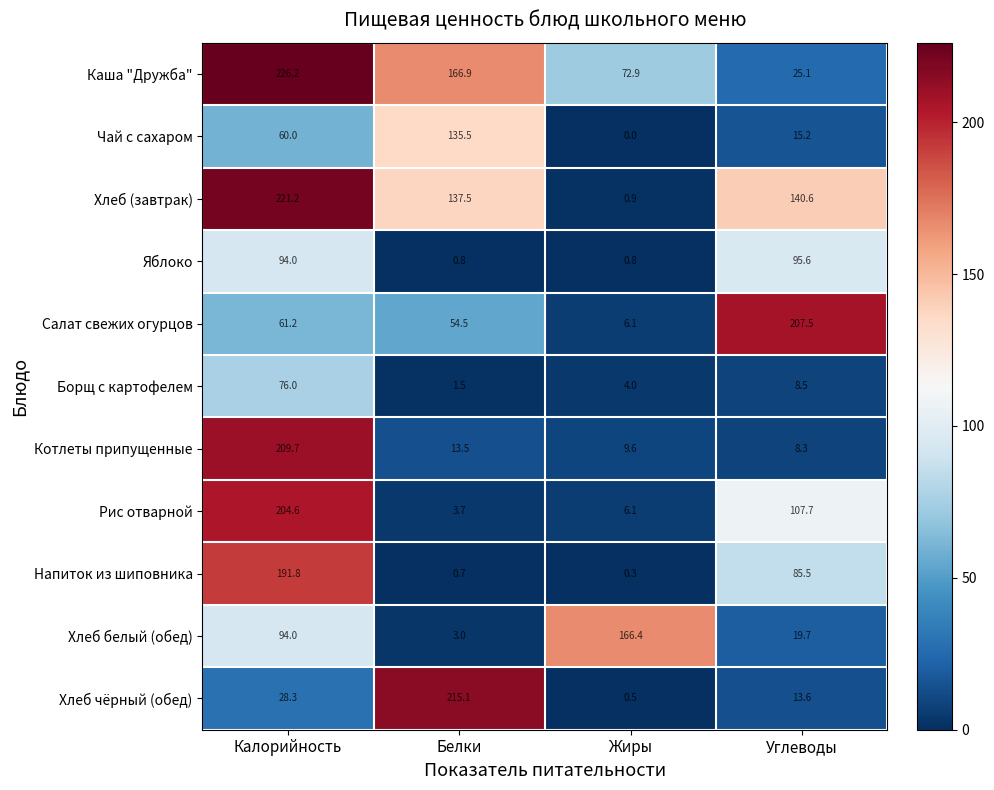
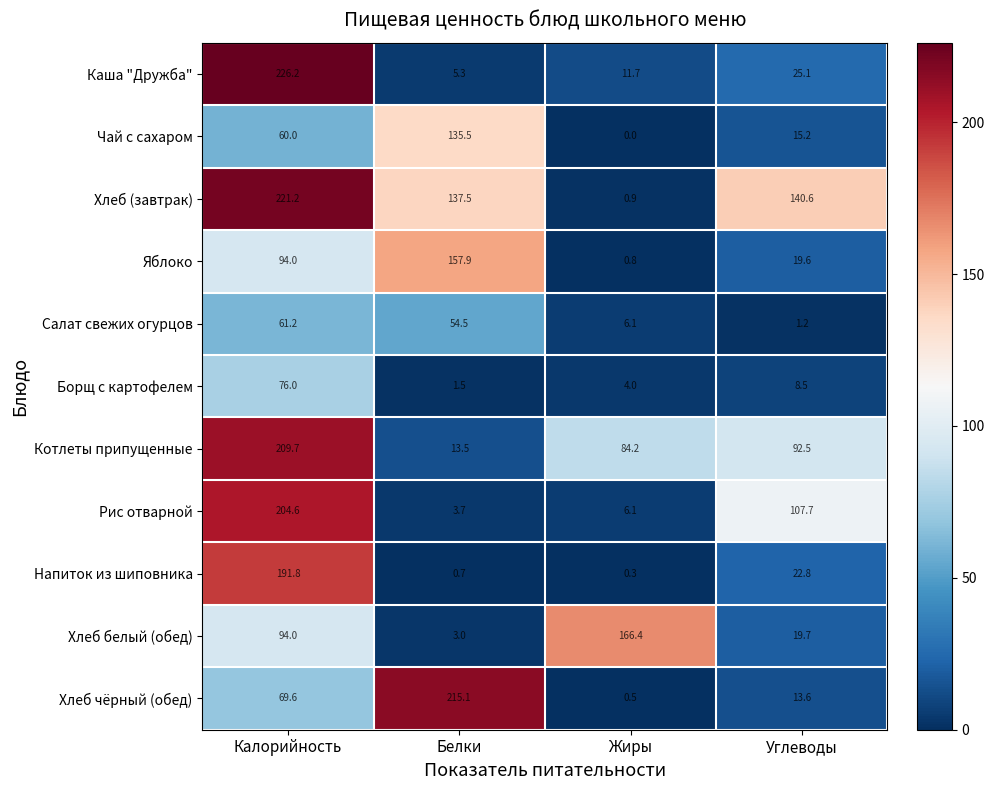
  {
    "Каша \"Дружба\"": {
      "Калорийность": 226.2,
-     "Белки": 166.9,
-     "Жиры": 72.9,
+     "Белки": 5.3,
+     "Жиры": 11.7,
      "Углеводы": 25.1
    },
    "Чай с сахаром": {
      "Калорийность": 60.0,
      "Белки": 135.5,
      "Жиры": 0.0,
      "Углеводы": 15.2
    },
    "Хлеб (завтрак)": {
      "Калорийность": 221.2,
      "Белки": 137.5,
      "Жиры": 0.9,
      "Углеводы": 140.6
    },
    "Яблоко": {
      "Калорийность": 94.0,
-     "Белки": 0.8,
+     "Белки": 157.9,
      "Жиры": 0.8,
-     "Углеводы": 95.6
+     "Углеводы": 19.6
    },
    "Салат свежих огурцов": {
      "Калорийность": 61.2,
      "Белки": 54.5,
      "Жиры": 6.1,
-     "Углеводы": 207.5
+     "Углеводы": 1.2
    },
    "Борщ с картофелем": {
      "Калорийность": 76.0,
      "Белки": 1.5,
      "Жиры": 4.0,
      "Углеводы": 8.5
    },
    "Котлеты припущенные": {
      "Калорийность": 209.7,
      "Белки": 13.5,
-     "Жиры": 9.6,
-     "Углеводы": 8.3
+     "Жиры": 84.2,
+     "Углеводы": 92.5
    },
    "Рис отварной": {
      "Калорийность": 204.6,
      "Белки": 3.7,
      "Жиры": 6.1,
      "Углеводы": 107.7
    },
    "Напиток из шиповника": {
      "Калорийность": 191.8,
      "Белки": 0.7,
      "Жиры": 0.3,
-     "Углеводы": 85.5
+     "Углеводы": 22.8
    },
    "Хлеб белый (обед)": {
      "Калорийность": 94.0,
      "Белки": 3.0,
      "Жиры": 166.4,
      "Углеводы": 19.7
    },
    "Хлеб чёрный (обед)": {
-     "Калорийность": 28.3,
+     "Калорийность": 69.6,
      "Белки": 215.1,
      "Жиры": 0.5,
      "Углеводы": 13.6
    }
  }
